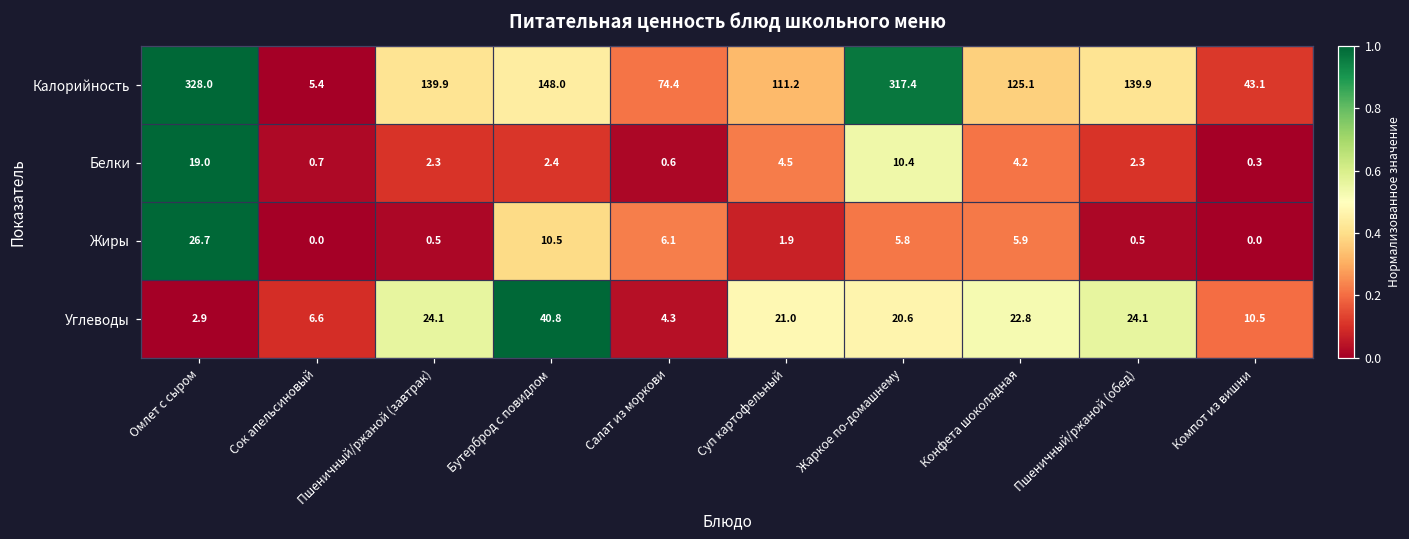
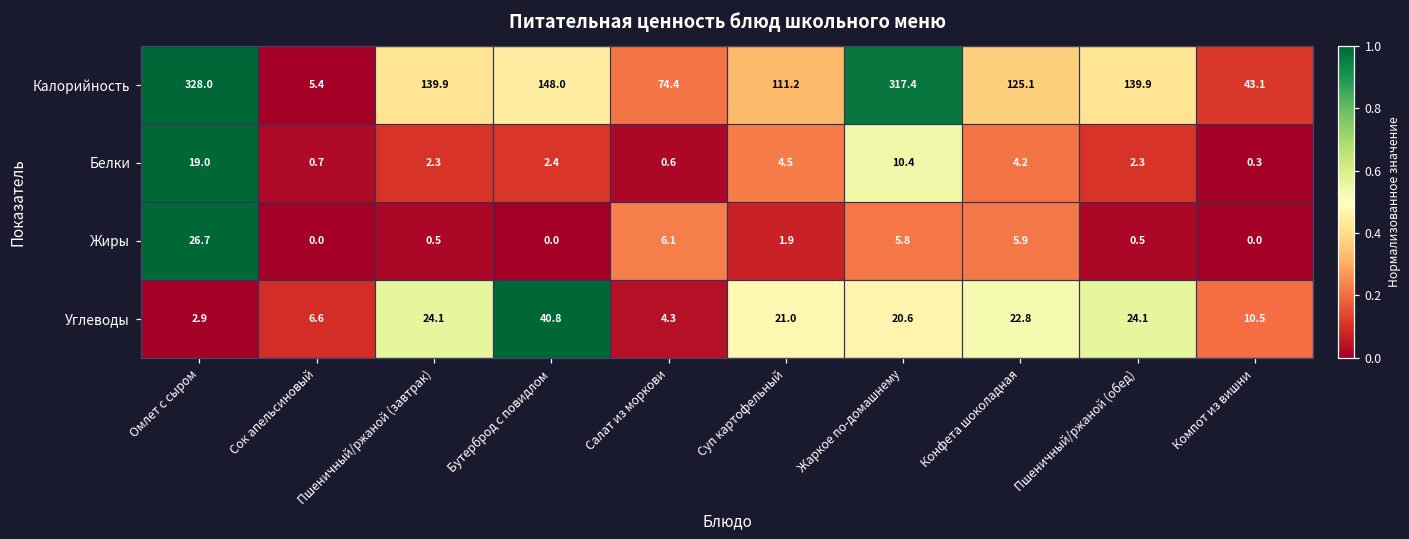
  {
    "Калорийность": {
      "Омлет с сыром": 328.0,
      "Сок апельсиновый": 5.4,
      "Пшеничный/ржаной (завтрак)": 139.9,
      "Бутерброд с повидлом": 148.0,
      "Салат из моркови": 74.4,
      "Суп картофельный": 111.2,
      "Жаркое по-домашнему": 317.4,
      "Конфета шоколадная": 125.1,
      "Пшеничный/ржаной (обед)": 139.9,
      "Компот из вишни": 43.1
    },
    "Белки": {
      "Омлет с сыром": 19.0,
      "Сок апельсиновый": 0.7,
      "Пшеничный/ржаной (завтрак)": 2.3,
      "Бутерброд с повидлом": 2.4,
      "Салат из моркови": 0.6,
      "Суп картофельный": 4.5,
      "Жаркое по-домашнему": 10.4,
      "Конфета шоколадная": 4.2,
      "Пшеничный/ржаной (обед)": 2.3,
      "Компот из вишни": 0.3
    },
    "Жиры": {
      "Омлет с сыром": 26.7,
      "Сок апельсиновый": 0.0,
      "Пшеничный/ржаной (завтрак)": 0.5,
-     "Бутерброд с повидлом": 10.5,
+     "Бутерброд с повидлом": 0.0,
      "Салат из моркови": 6.1,
      "Суп картофельный": 1.9,
      "Жаркое по-домашнему": 5.8,
      "Конфета шоколадная": 5.9,
      "Пшеничный/ржаной (обед)": 0.5,
      "Компот из вишни": 0.0
    },
    "Углеводы": {
      "Омлет с сыром": 2.9,
      "Сок апельсиновый": 6.6,
      "Пшеничный/ржаной (завтрак)": 24.1,
      "Бутерброд с повидлом": 40.8,
      "Салат из моркови": 4.3,
      "Суп картофельный": 21.0,
      "Жаркое по-домашнему": 20.6,
      "Конфета шоколадная": 22.8,
      "Пшеничный/ржаной (обед)": 24.1,
      "Компот из вишни": 10.5
    }
  }
